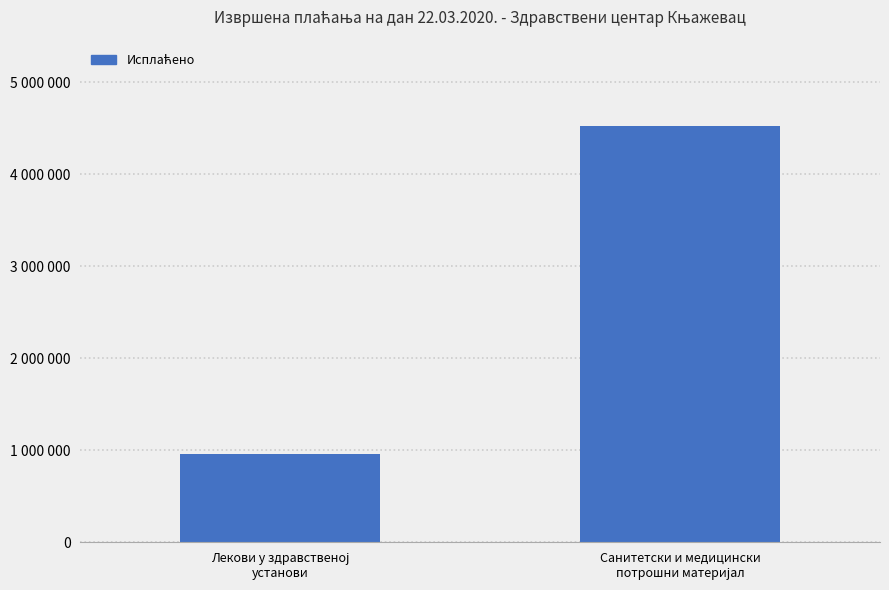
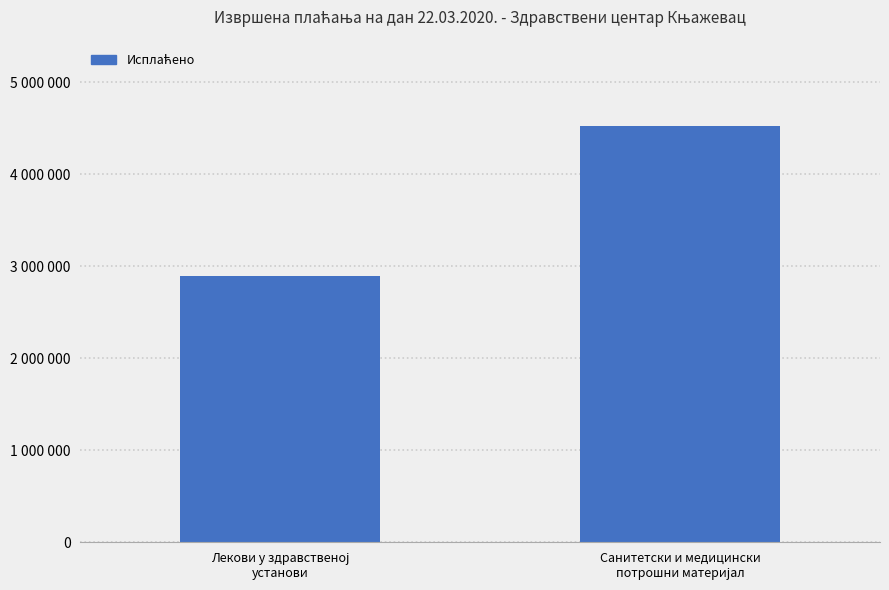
  {
-   "Лекови у здравственој установи": 1000000,
+   "Лекови у здравственој установи": 2900000,
    "Санитетски и медицински потрошни материјал": 4500000
  }
